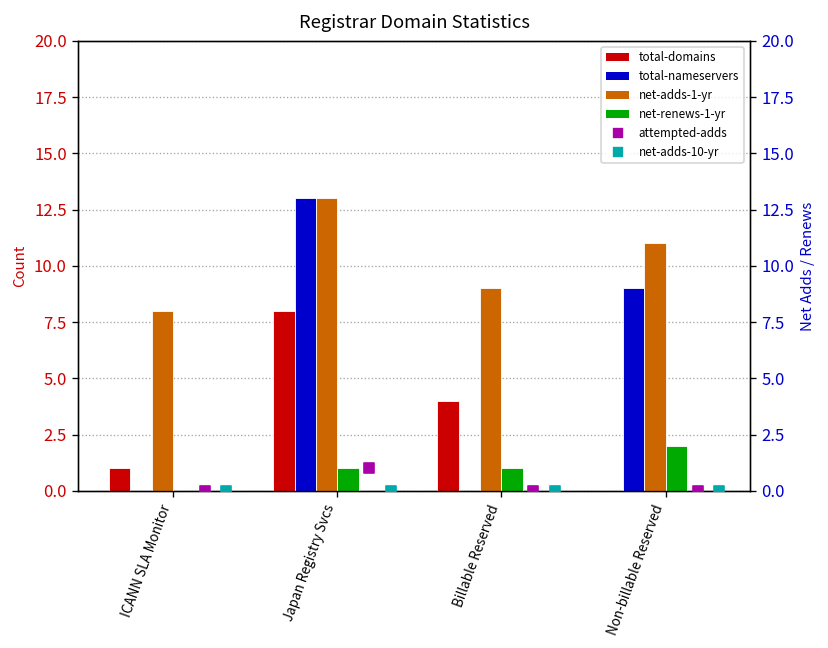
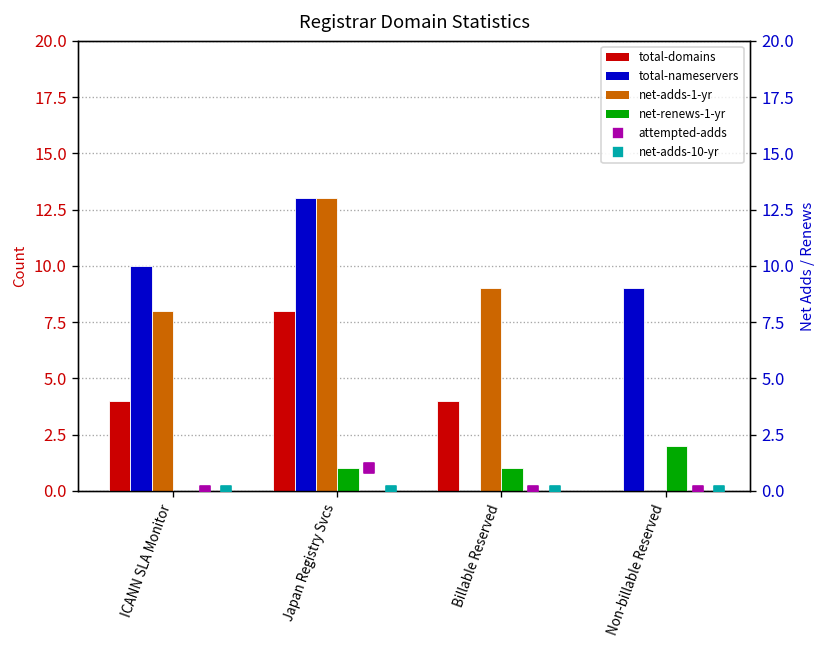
  {
    "total-domains": {
-     "ICANN SLA Monitor": 1,
+     "ICANN SLA Monitor": 4,
      "Japan Registry Svcs": 8,
      "Billable Reserved": 4,
      "Non-billable Reserved": 0
    },
    "total-nameservers": {
-     "ICANN SLA Monitor": 0,
+     "ICANN SLA Monitor": 10,
      "Japan Registry Svcs": 13,
      "Billable Reserved": 0,
      "Non-billable Reserved": 9
    },
    "net-adds-1-yr": {
      "ICANN SLA Monitor": 8,
      "Japan Registry Svcs": 13,
      "Billable Reserved": 9,
-     "Non-billable Reserved": 11
+     "Non-billable Reserved": 0
    },
    "net-renews-1-yr": {
      "ICANN SLA Monitor": 0,
      "Japan Registry Svcs": 1,
      "Billable Reserved": 1,
      "Non-billable Reserved": 2
    }
  }
